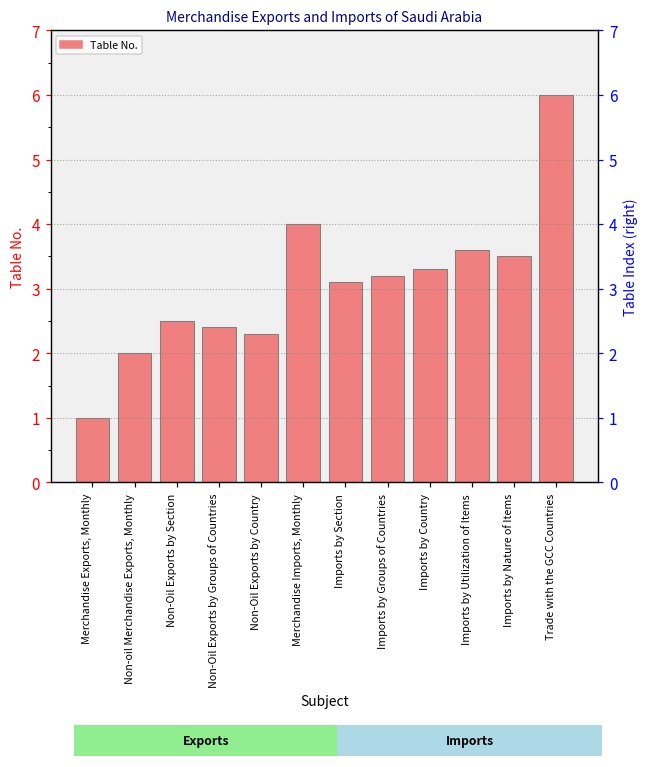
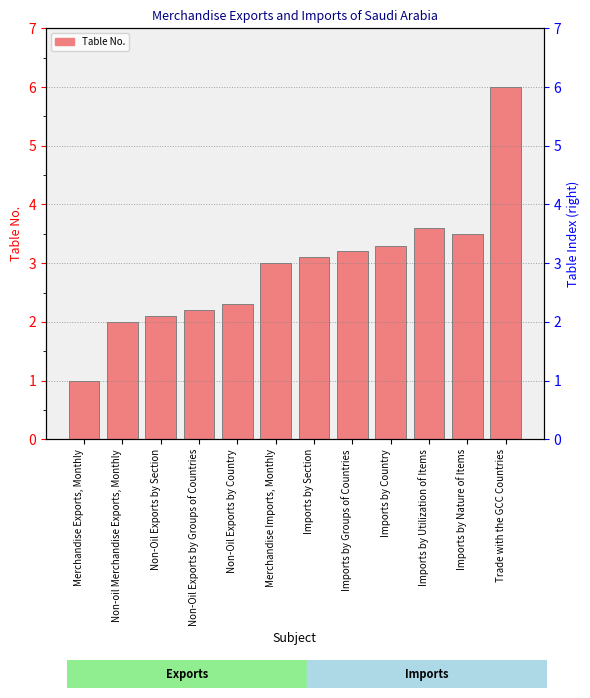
  {
    "Merchandise Exports, Monthly": 1.0,
    "Non-oil Merchandise Exports, Monthly": 2.0,
-   "Non-Oil Exports by Section": 2.5,
-   "Non-Oil Exports by Groups of Countries": 2.4,
+   "Non-Oil Exports by Section": 2.1,
+   "Non-Oil Exports by Groups of Countries": 2.2,
    "Non-Oil Exports by Country": 2.3,
-   "Merchandise Imports, Monthly": 4,
+   "Merchandise Imports, Monthly": 3,
    "Imports by Section": 3.1,
    "Imports by Groups of Countries": 3.2,
    "Imports by Country": 3.3,
    "Imports by Utilization of Items": 3.6,
    "Imports by Nature of Items": 3.5,
    "Trade with the GCC Countries": 6.0
  }
